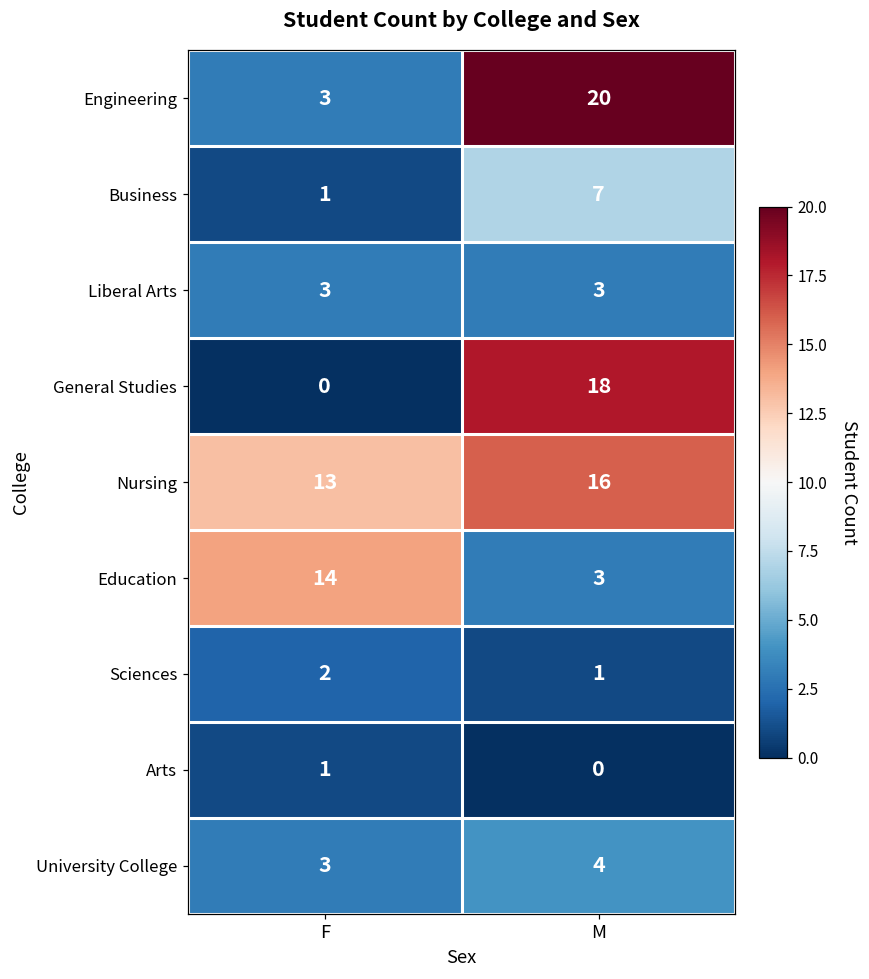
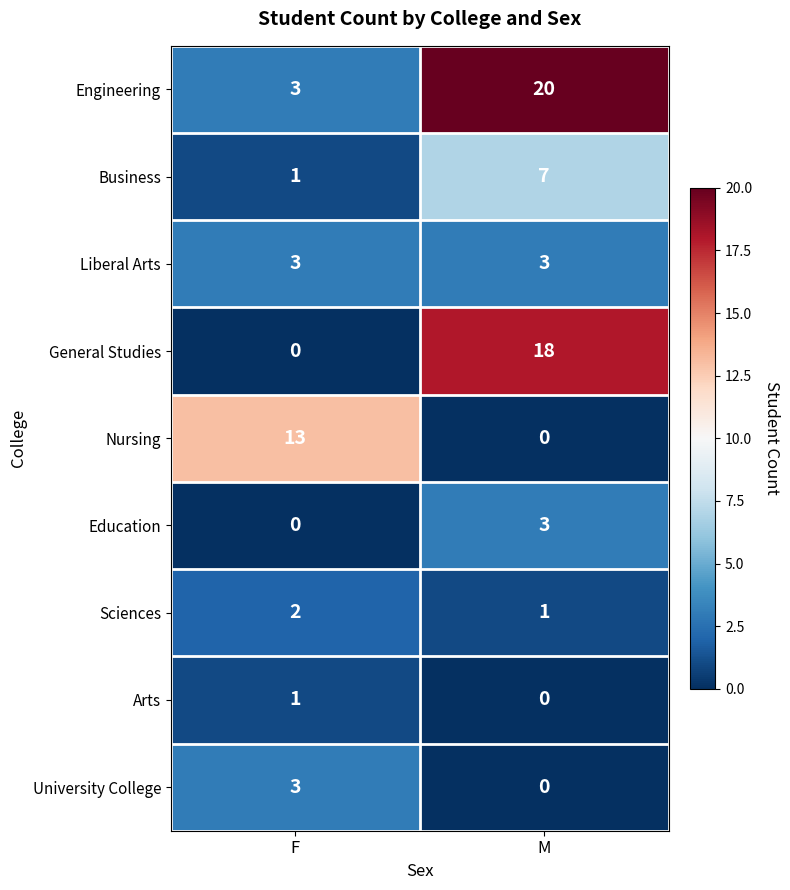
  {
    "Engineering": {
      "F": 3,
      "M": 20
    },
    "Business": {
      "F": 1,
      "M": 7
    },
    "Liberal Arts": {
      "F": 3,
      "M": 3
    },
    "General Studies": {
      "F": 0,
      "M": 18
    },
    "Nursing": {
      "F": 13,
-     "M": 16
+     "M": 0
    },
    "Education": {
-     "F": 14,
+     "F": 0,
      "M": 3
    },
    "Sciences": {
      "F": 2,
      "M": 1
    },
    "Arts": {
      "F": 1,
      "M": 0
    },
    "University College": {
      "F": 3,
-     "M": 4
+     "M": 0
    }
  }
